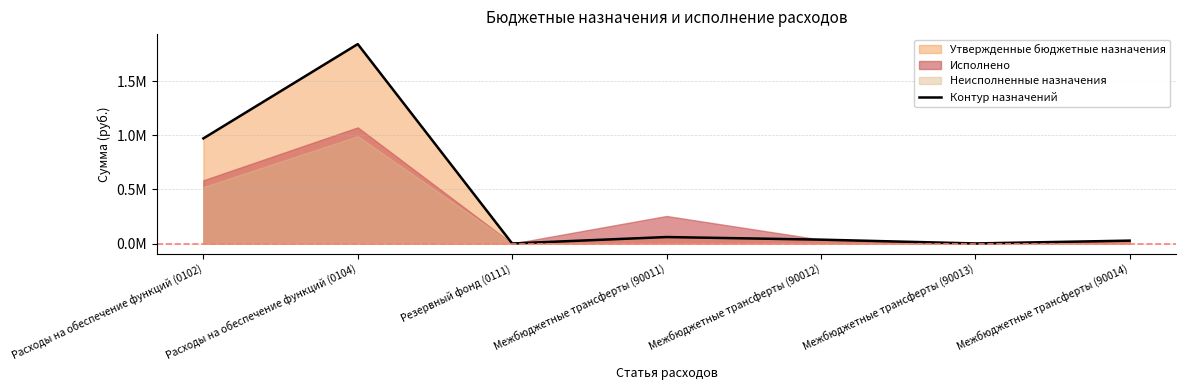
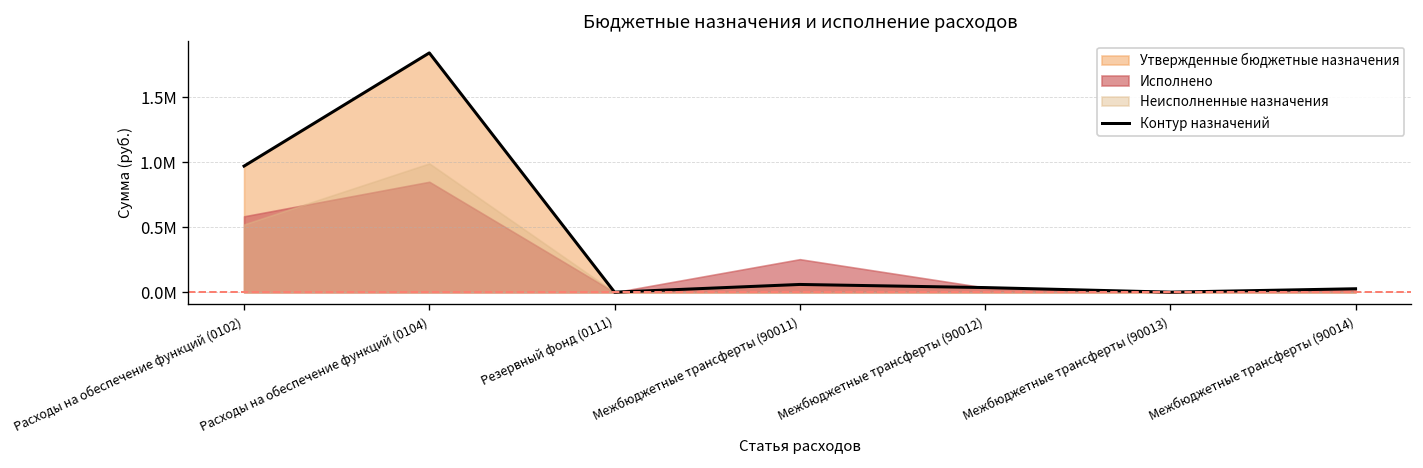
  {
    "Исполнено": {
      "Расходы на обеспечение функций (0102)": 580000,
-     "Расходы на обеспечение функций (0104)": 1070000,
+     "Расходы на обеспечение функций (0104)": 850000,
      "Межбюджетные трансферты (90011)": 250000
    }
  }
